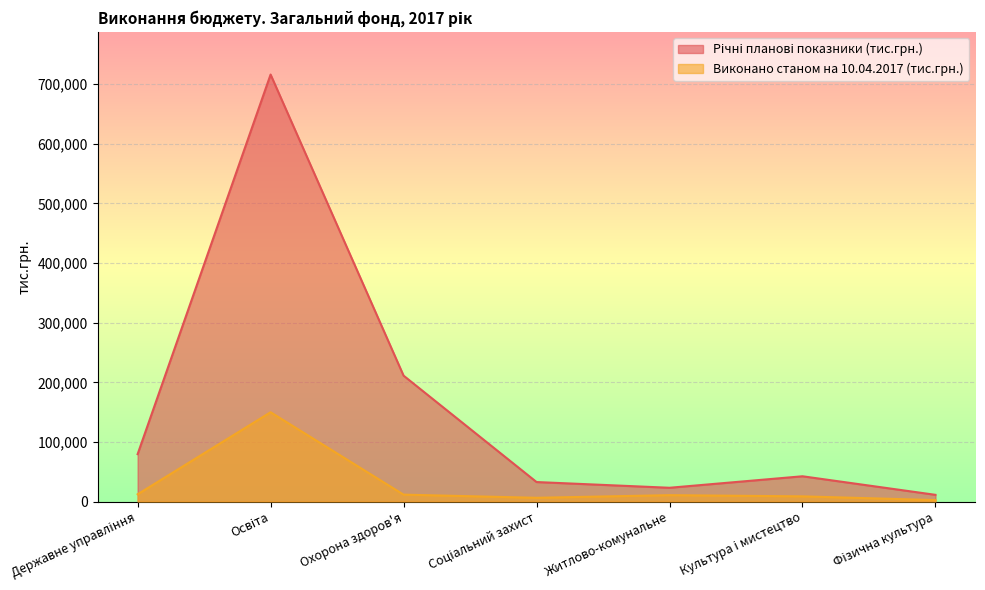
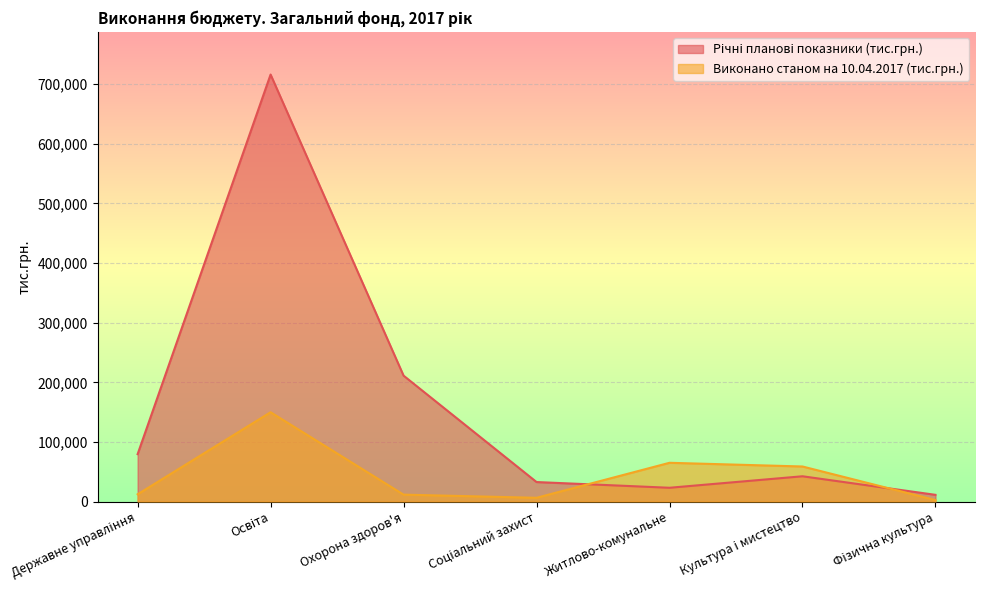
  {
    "Річні планові показники (тис.грн.)": {
      "Державне управління": "80,000",
      "Освіта": "720,000",
      "Охорона здоров'я": "210,000",
      "Соціальний захист": "30,000",
      "Житлово-комунальне": "20,000",
      "Культура і мистецтво": "40,000",
      "Фізична культура": "10,000"
    },
    "Виконано станом на 10.04.2017 (тис.грн.)": {
      "Державне управління": "10,000",
      "Освіта": "150,000",
      "Охорона здоров'я": "10,000",
      "Соціальний захист": "10,000",
-     "Житлово-комунальне": "10,000",
-     "Культура і мистецтво": "10,000",
+     "Житлово-комунальне": "70,000",
+     "Культура і мистецтво": "60,000",
      "Фізична культура": "0"
    }
  }
